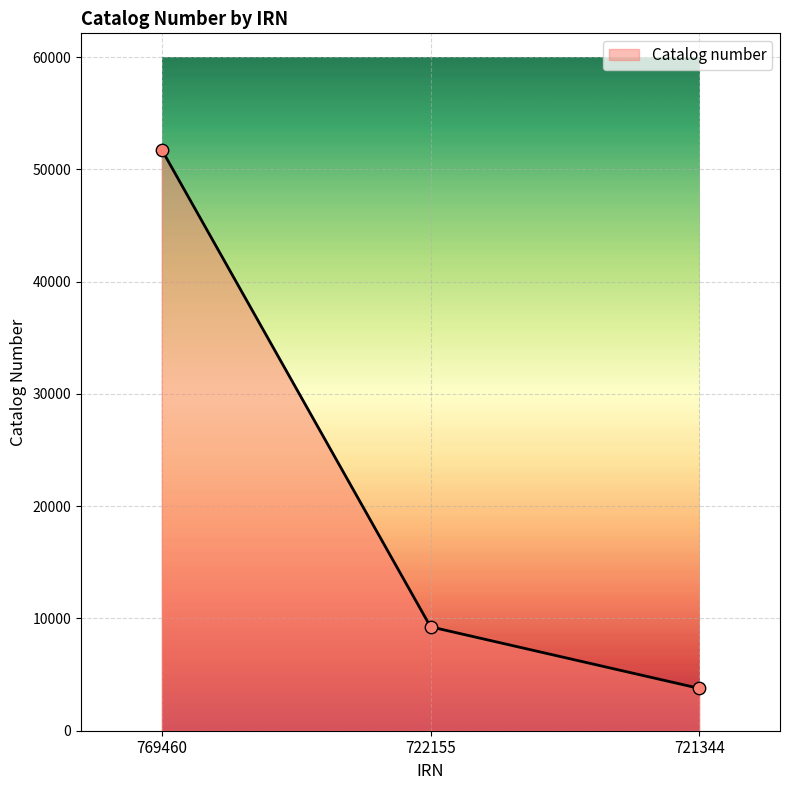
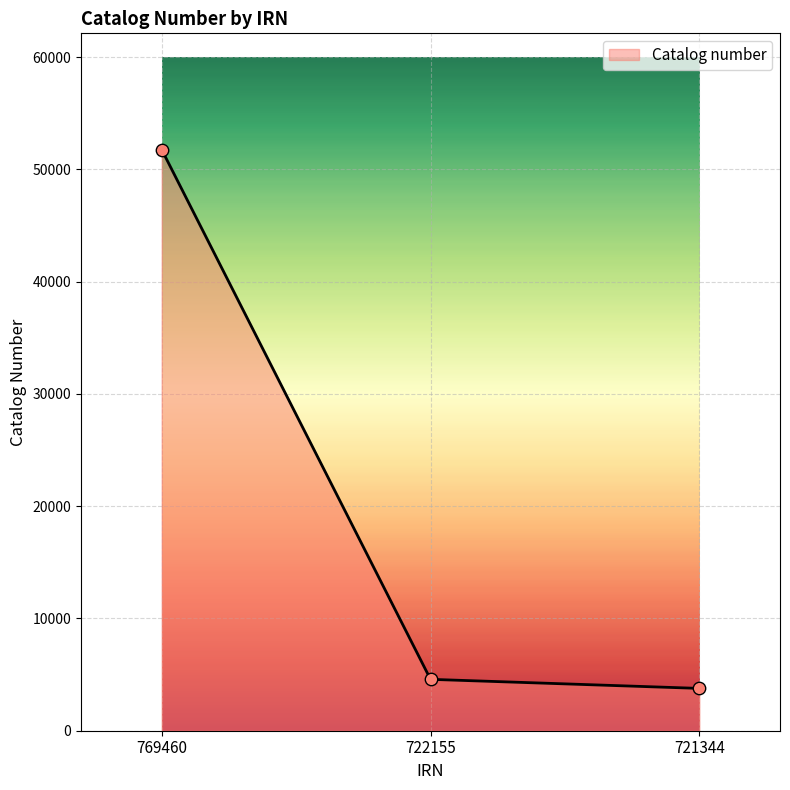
  {
    "769460": 51800,
-   "722155": 9300,
+   "722155": 4600,
    "721344": 3800
  }
